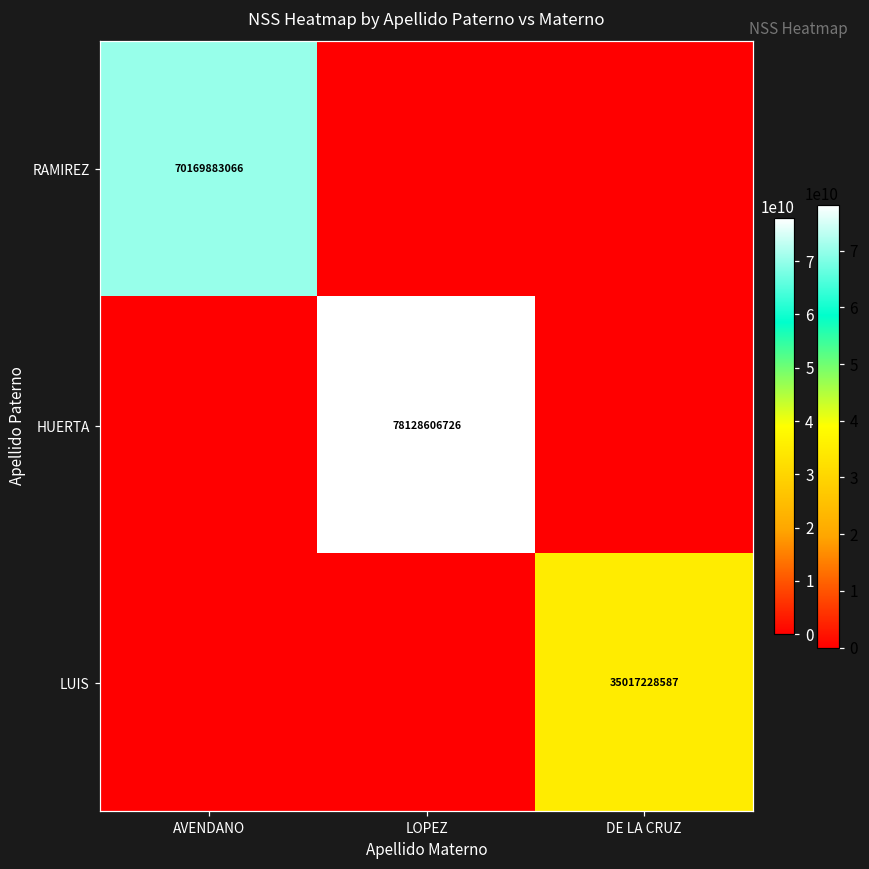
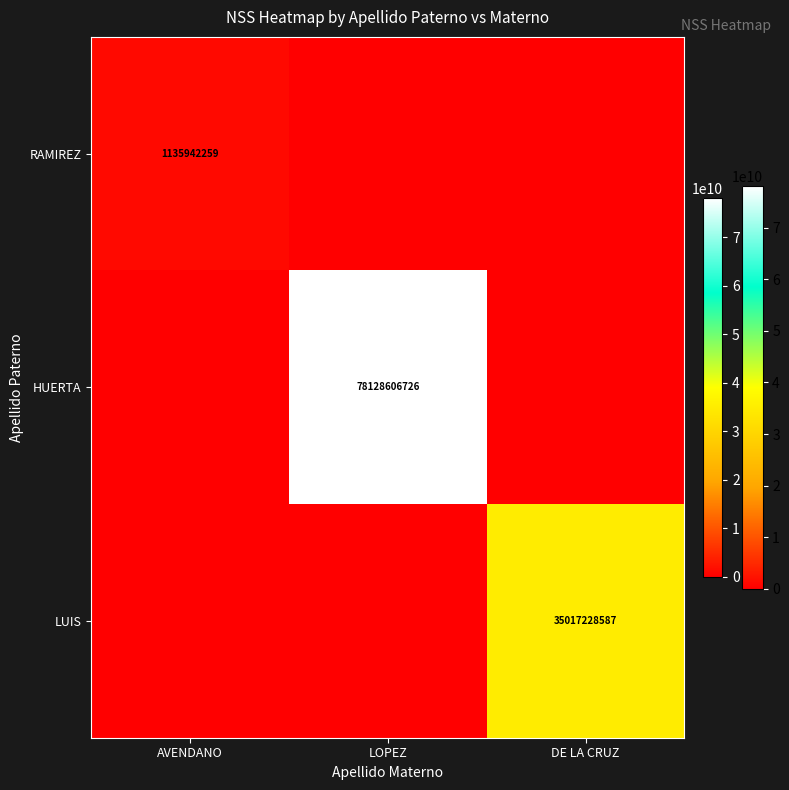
  {
    "RAMIREZ": {
-     "AVENDANO": 70169883066
+     "AVENDANO": 1135942259
    },
    "HUERTA": {
      "LOPEZ": 78128606726
    },
    "LUIS": {
      "DE LA CRUZ": 35017228587
    }
  }
